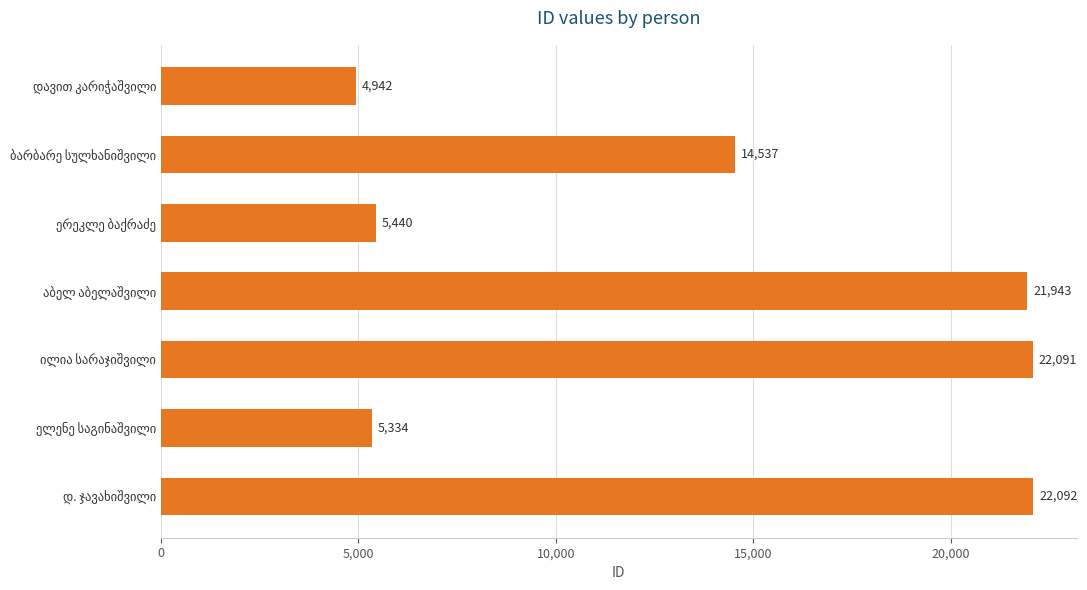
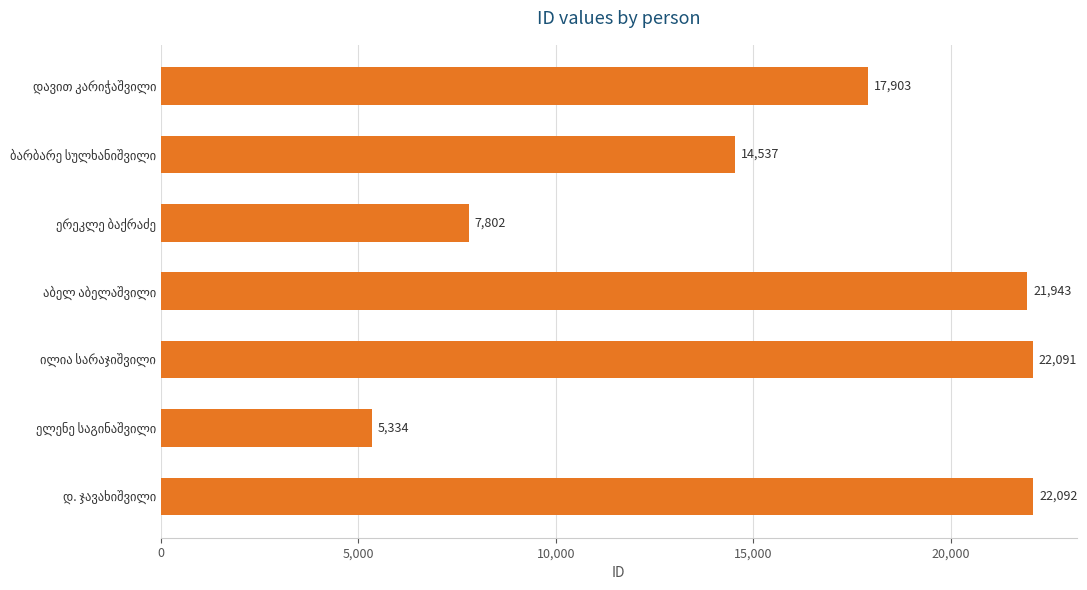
  {
-   "დავით კარიჭაშვილი": "4,942",
+   "დავით კარიჭაშვილი": "17,903",
    "ბარბარე სულხანიშვილი": "14,537",
-   "ერეკლე ბაქრაძე": "5,440",
+   "ერეკლე ბაქრაძე": "7,802",
    "აბელ აბელაშვილი": "21,943",
    "ილია სარაჯიშვილი": "22,091",
    "ელენე საგინაშვილი": "5,334",
    "დ. ჯავახიშვილი": "22,092"
  }
